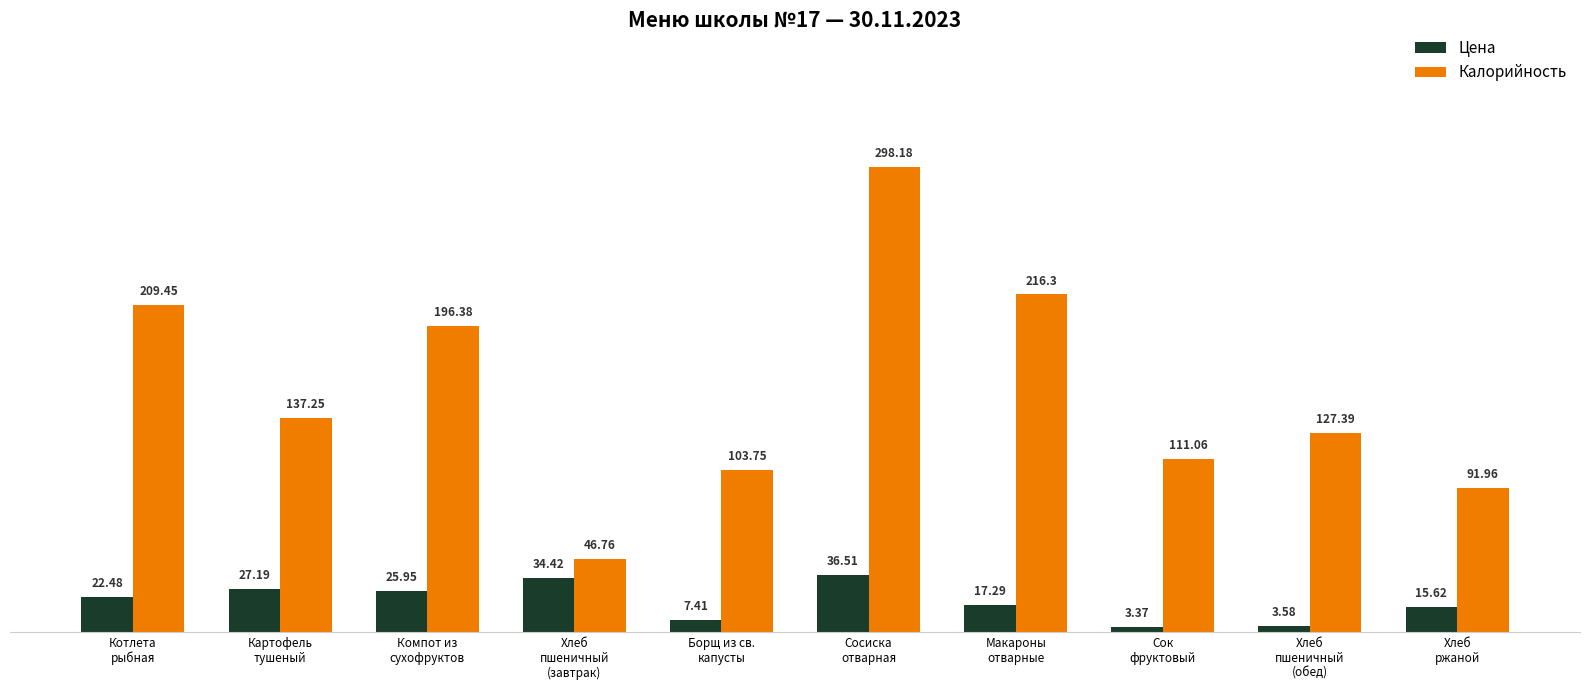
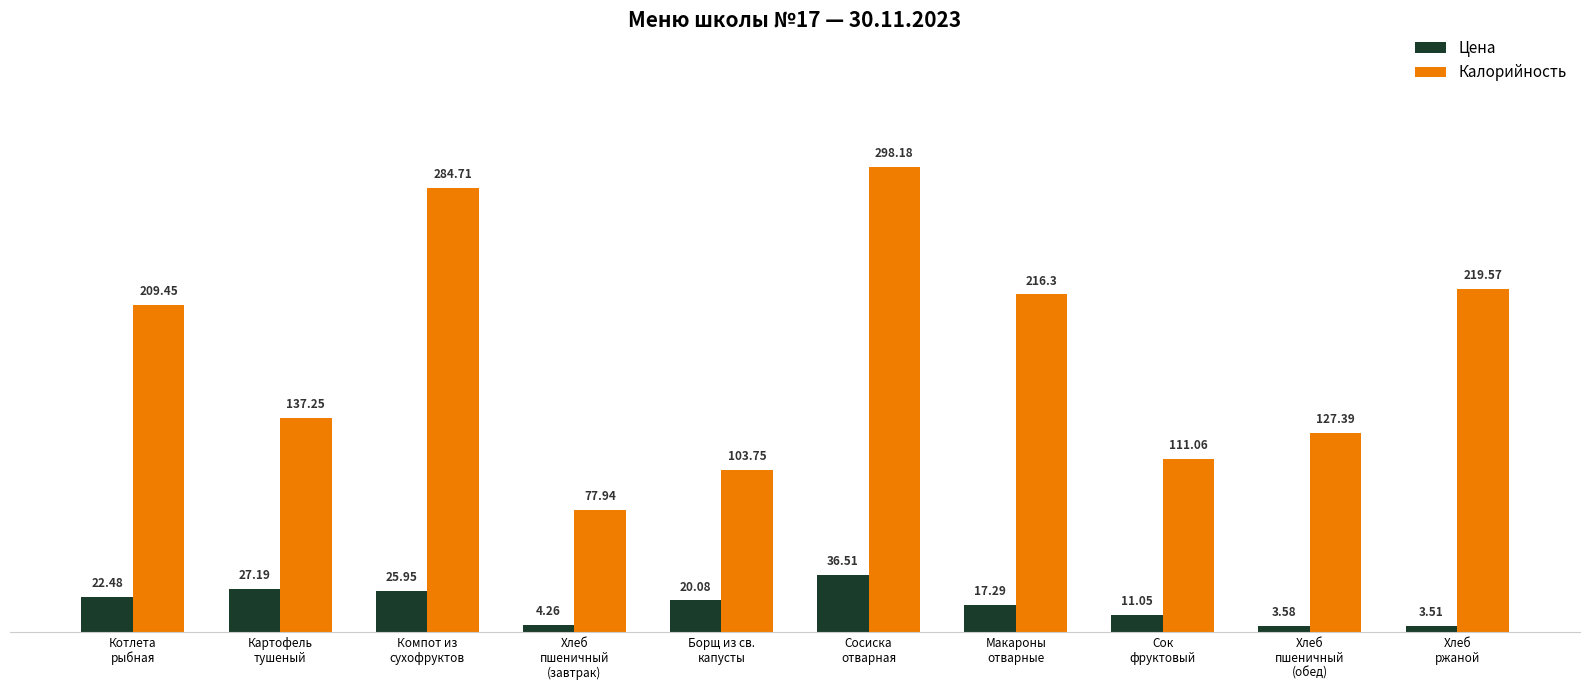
  {
    "Цена": {
      "Котлета рыбная": 22.48,
      "Картофель тушеный": 27.19,
      "Компот из сухофруктов": 25.95,
-     "Хлеб пшеничный (завтрак)": 34.42,
-     "Борщ из св. капусты": 7.41,
+     "Хлеб пшеничный (завтрак)": 4.26,
+     "Борщ из св. капусты": 20.08,
      "Сосиска отварная": 36.51,
      "Макароны отварные": 17.29,
-     "Сок фруктовый": 3.37,
+     "Сок фруктовый": 11.05,
      "Хлеб пшеничный (обед)": 3.58,
-     "Хлеб ржаной": 15.62
+     "Хлеб ржаной": 3.51
    },
    "Калорийность": {
      "Котлета рыбная": 209.45,
      "Картофель тушеный": 137.25,
-     "Компот из сухофруктов": 196.38,
-     "Хлеб пшеничный (завтрак)": 46.76,
+     "Компот из сухофруктов": 284.71,
+     "Хлеб пшеничный (завтрак)": 77.94,
      "Борщ из св. капусты": 103.75,
      "Сосиска отварная": 298.18,
      "Макароны отварные": 216.3,
      "Сок фруктовый": 111.06,
      "Хлеб пшеничный (обед)": 127.39,
-     "Хлеб ржаной": 91.96
+     "Хлеб ржаной": 219.57
    }
  }
